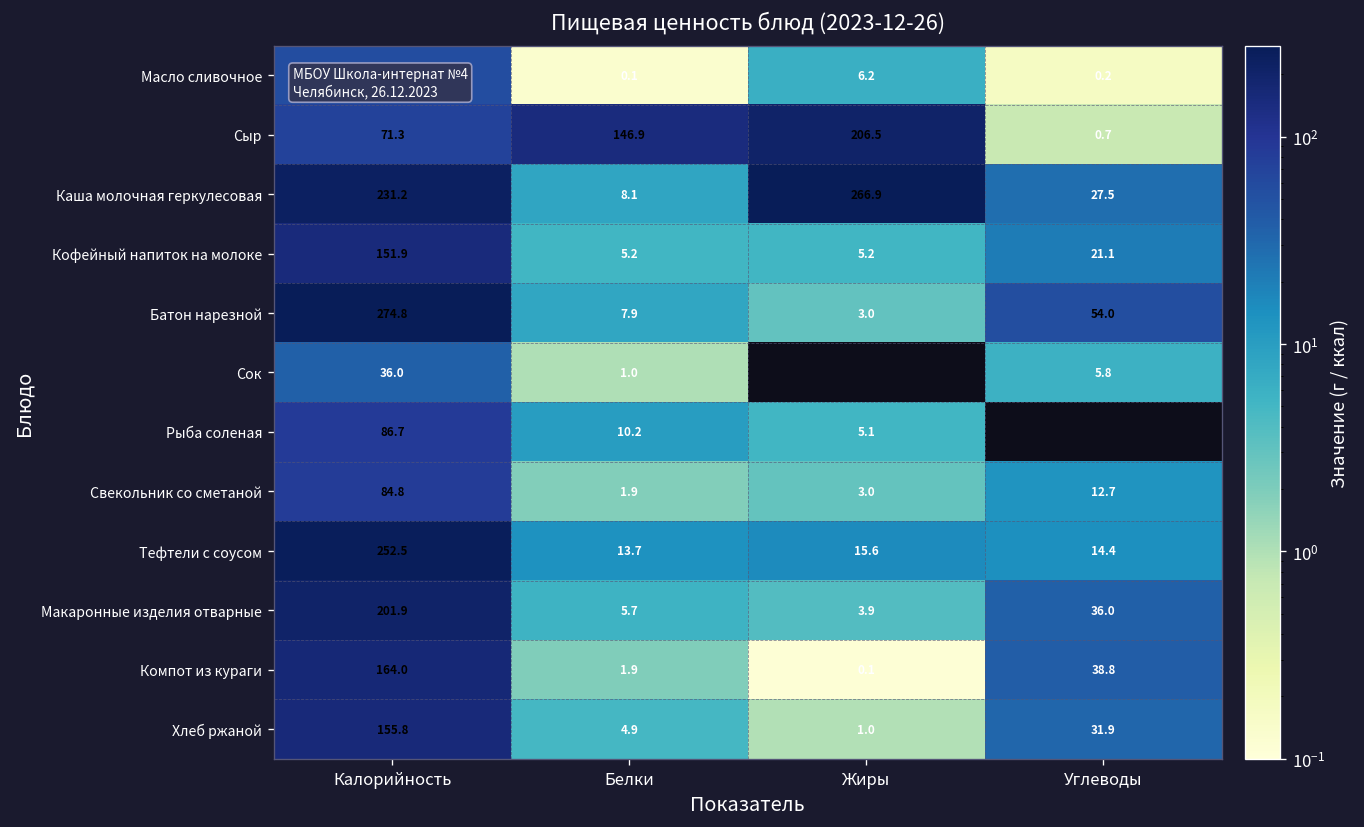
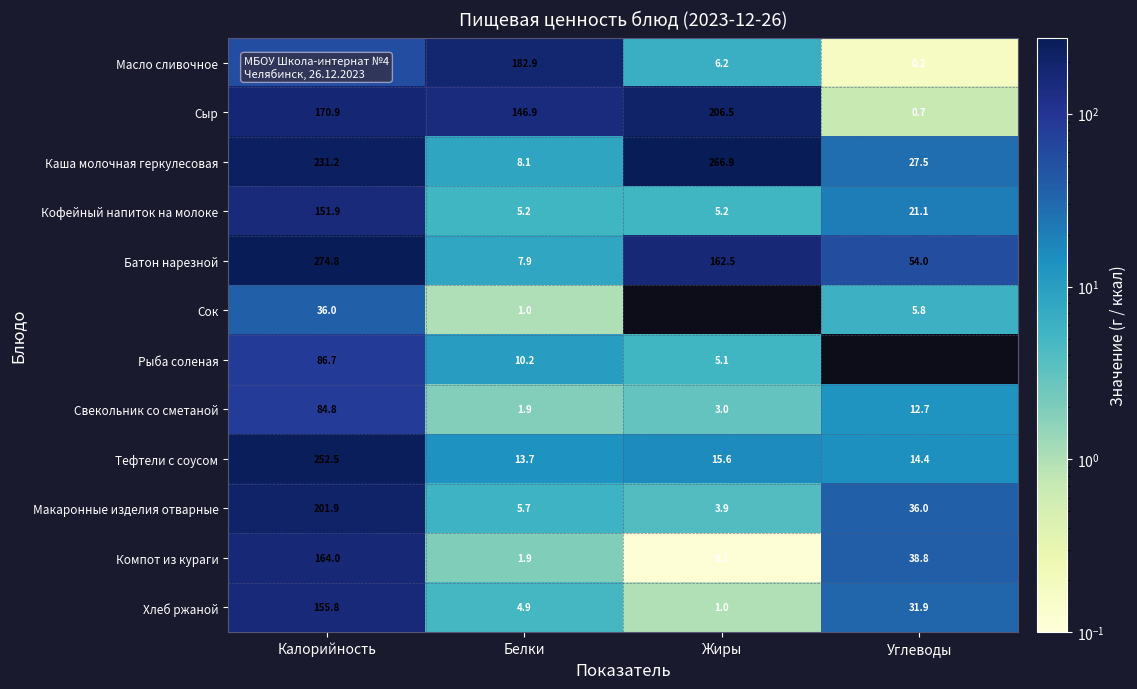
  {
    "Масло сливочное": {
-     "Белки": 0.1,
+     "Белки": 182.9,
      "Жиры": 6.2,
      "Углеводы": 0.2
    },
    "Сыр": {
-     "Калорийность": 71.3,
+     "Калорийность": 170.9,
      "Белки": 146.9,
      "Жиры": 206.5,
      "Углеводы": 0.7
    },
    "Каша молочная геркулесовая": {
      "Калорийность": 231.2,
      "Белки": 8.1,
      "Жиры": 266.9,
      "Углеводы": 27.5
    },
    "Кофейный напиток на молоке": {
      "Калорийность": 151.9,
      "Белки": 5.2,
      "Жиры": 5.2,
      "Углеводы": 21.1
    },
    "Батон нарезной": {
      "Калорийность": 274.8,
      "Белки": 7.9,
-     "Жиры": 3.0,
+     "Жиры": 162.5,
      "Углеводы": 54.0
    },
    "Сок": {
      "Калорийность": 36.0,
      "Белки": 1.0,
      "Углеводы": 5.8
    },
    "Рыба соленая": {
      "Калорийность": 86.7,
      "Белки": 10.2,
      "Жиры": 5.1
    },
    "Свекольник со сметаной": {
      "Калорийность": 84.8,
      "Белки": 1.9,
      "Жиры": 3.0,
      "Углеводы": 12.7
    },
    "Тефтели с соусом": {
      "Калорийность": 252.5,
      "Белки": 13.7,
      "Жиры": 15.6,
      "Углеводы": 14.4
    },
    "Макаронные изделия отварные": {
      "Калорийность": 201.9,
      "Белки": 5.7,
      "Жиры": 3.9,
      "Углеводы": 36.0
    },
    "Компот из кураги": {
      "Калорийность": 164.0,
      "Белки": 1.9,
      "Углеводы": 38.8
    },
    "Хлеб ржаной": {
      "Калорийность": 155.8,
      "Белки": 4.9,
      "Жиры": 1.0,
      "Углеводы": 31.9
    }
  }
